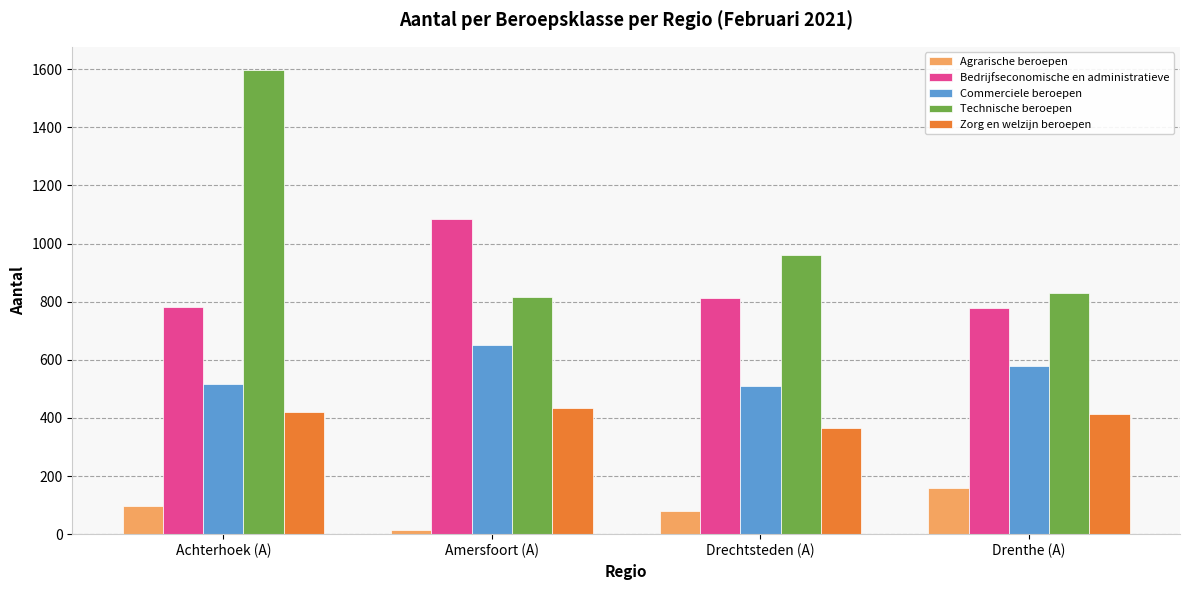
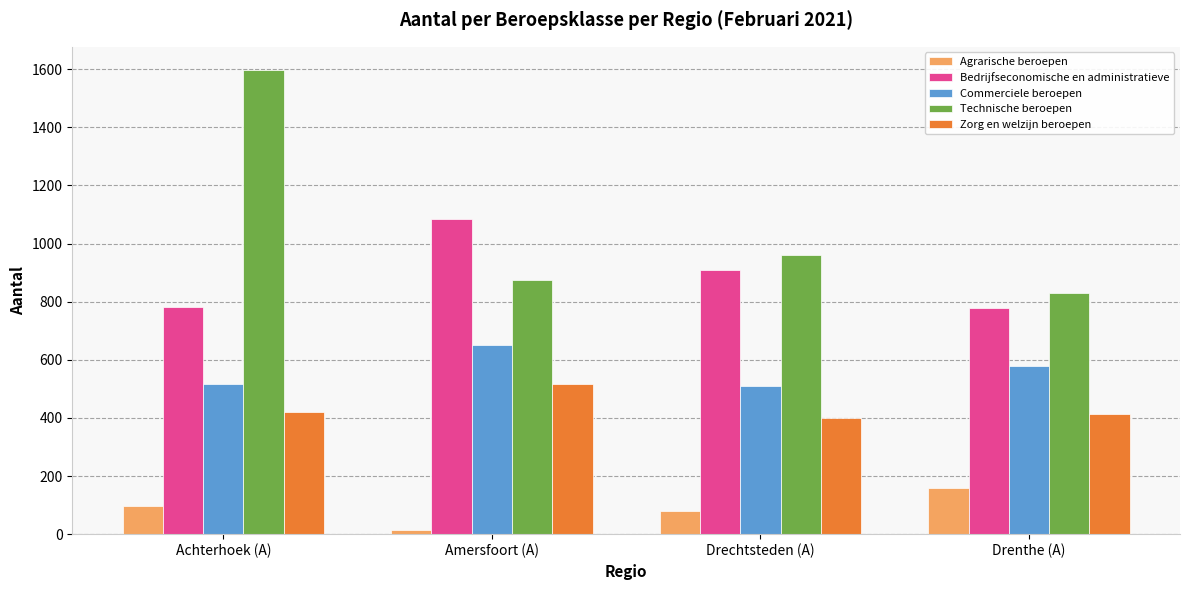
  {
    "Agrarische beroepen": {
      "Achterhoek (A)": 100,
      "Amersfoort (A)": 10,
      "Drechtsteden (A)": 80,
      "Drenthe (A)": 160
    },
    "Bedrijfseconomische en administratieve": {
      "Achterhoek (A)": 780,
      "Amersfoort (A)": 1080,
-     "Drechtsteden (A)": 810,
+     "Drechtsteden (A)": 910,
      "Drenthe (A)": 780
    },
    "Commerciele beroepen": {
      "Achterhoek (A)": 520,
      "Amersfoort (A)": 650,
      "Drechtsteden (A)": 510,
      "Drenthe (A)": 580
    },
    "Technische beroepen": {
      "Achterhoek (A)": 1600,
-     "Amersfoort (A)": 820,
+     "Amersfoort (A)": 880,
      "Drechtsteden (A)": 960,
      "Drenthe (A)": 830
    },
    "Zorg en welzijn beroepen": {
      "Achterhoek (A)": 420,
-     "Amersfoort (A)": 430,
-     "Drechtsteden (A)": 370,
+     "Amersfoort (A)": 520,
+     "Drechtsteden (A)": 400,
      "Drenthe (A)": 410
    }
  }
